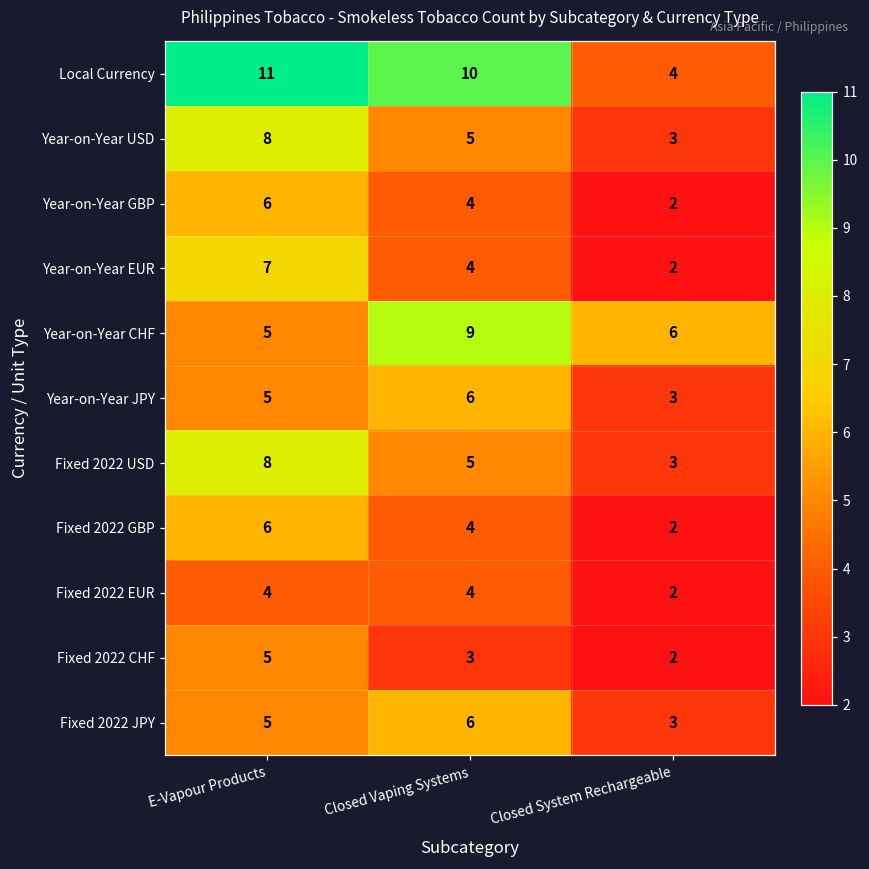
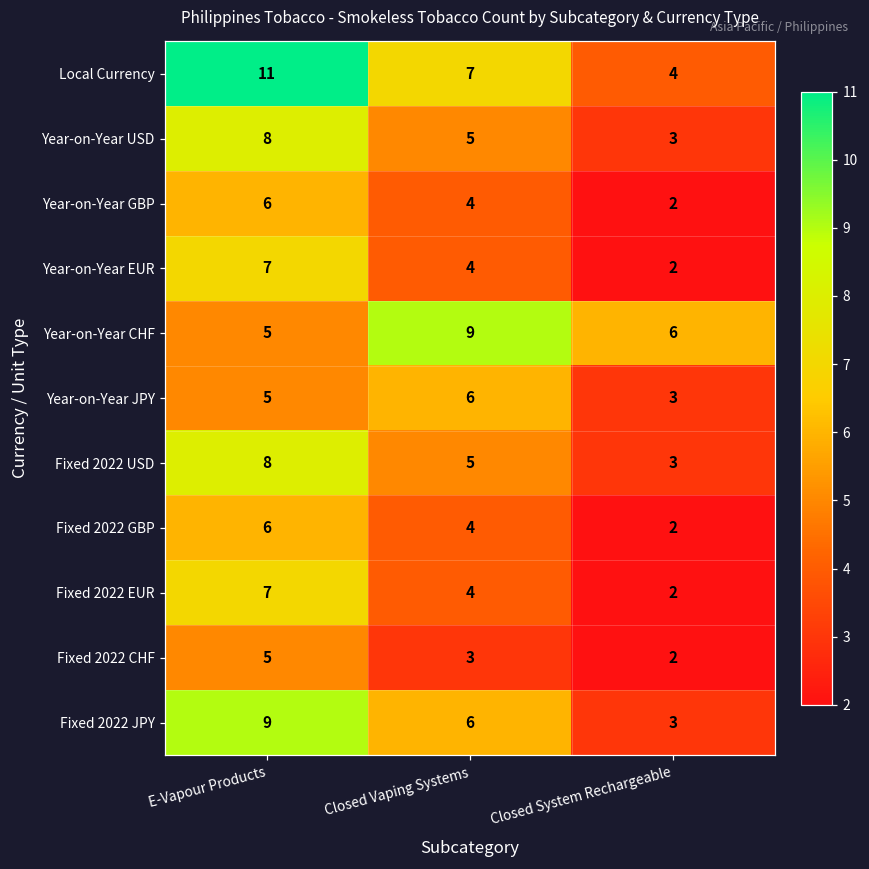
  {
    "Local Currency": {
      "E-Vapour Products": 11,
-     "Closed Vaping Systems": 10,
+     "Closed Vaping Systems": 7,
      "Closed System Rechargeable": 4
    },
    "Year-on-Year USD": {
      "E-Vapour Products": 8,
      "Closed Vaping Systems": 5,
      "Closed System Rechargeable": 3
    },
    "Year-on-Year GBP": {
      "E-Vapour Products": 6,
      "Closed Vaping Systems": 4,
      "Closed System Rechargeable": 2
    },
    "Year-on-Year EUR": {
      "E-Vapour Products": 7,
      "Closed Vaping Systems": 4,
      "Closed System Rechargeable": 2
    },
    "Year-on-Year CHF": {
      "E-Vapour Products": 5,
      "Closed Vaping Systems": 9,
      "Closed System Rechargeable": 6
    },
    "Year-on-Year JPY": {
      "E-Vapour Products": 5,
      "Closed Vaping Systems": 6,
      "Closed System Rechargeable": 3
    },
    "Fixed 2022 USD": {
      "E-Vapour Products": 8,
      "Closed Vaping Systems": 5,
      "Closed System Rechargeable": 3
    },
    "Fixed 2022 GBP": {
      "E-Vapour Products": 6,
      "Closed Vaping Systems": 4,
      "Closed System Rechargeable": 2
    },
    "Fixed 2022 EUR": {
-     "E-Vapour Products": 4,
+     "E-Vapour Products": 7,
      "Closed Vaping Systems": 4,
      "Closed System Rechargeable": 2
    },
    "Fixed 2022 CHF": {
      "E-Vapour Products": 5,
      "Closed Vaping Systems": 3,
      "Closed System Rechargeable": 2
    },
    "Fixed 2022 JPY": {
-     "E-Vapour Products": 5,
+     "E-Vapour Products": 9,
      "Closed Vaping Systems": 6,
      "Closed System Rechargeable": 3
    }
  }
